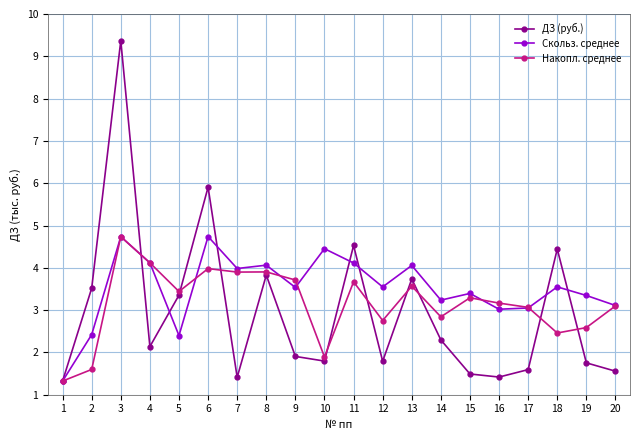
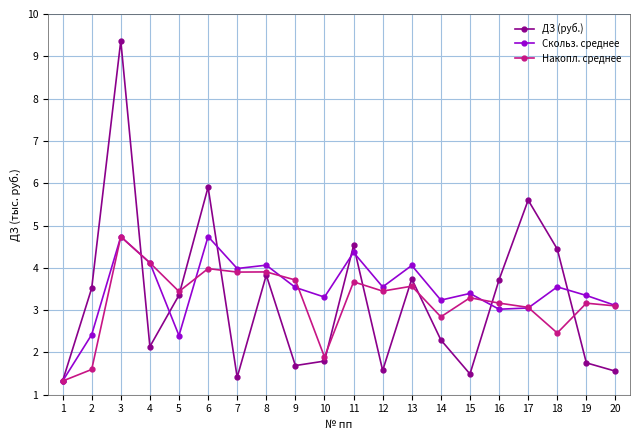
  {
    "ДЗ (руб.)": {
      "2": 3.5,
      "3": 9.4,
      "4": 2.1,
      "5": 3.4,
      "6": 5.9,
      "7": 1.4,
      "8": 3.8,
-     "9": 1.9,
+     "9": 1.7,
      "10": 1.8,
      "11": 4.5,
-     "12": 1.8,
+     "12": 1.6,
      "13": 3.7,
      "14": 2.3,
      "15": 1.5,
-     "16": 1.4,
-     "17": 1.6,
+     "16": 3.7,
+     "17": 5.6,
      "18": 4.4,
      "19": 1.8,
      "20": 1.6
    },
    "Скольз. среднее": {
      "2": 2.4,
      "5": 2.4,
      "6": 4.7,
      "7": 4.0,
      "8": 4.1,
      "9": 3.5,
-     "10": 4.5,
-     "11": 4.1,
+     "10": 3.3,
+     "11": 4.4,
      "12": 3.5,
      "13": 4.1,
      "14": 3.2,
      "15": 3.4,
      "16": 3.0,
      "18": 3.5,
      "19": 3.3
    },
    "Накопл. среднее": {
      "2": 1.6,
      "5": 3.4,
      "6": 4.0,
      "7": 3.9,
      "8": 3.9,
      "9": 3.7,
      "10": 1.9,
      "11": 3.7,
-     "12": 2.8,
+     "12": 3.4,
      "13": 3.6,
      "14": 2.8,
      "15": 3.3,
      "16": 3.2,
      "18": 2.5,
-     "19": 2.6
+     "19": 3.2
    }
  }
